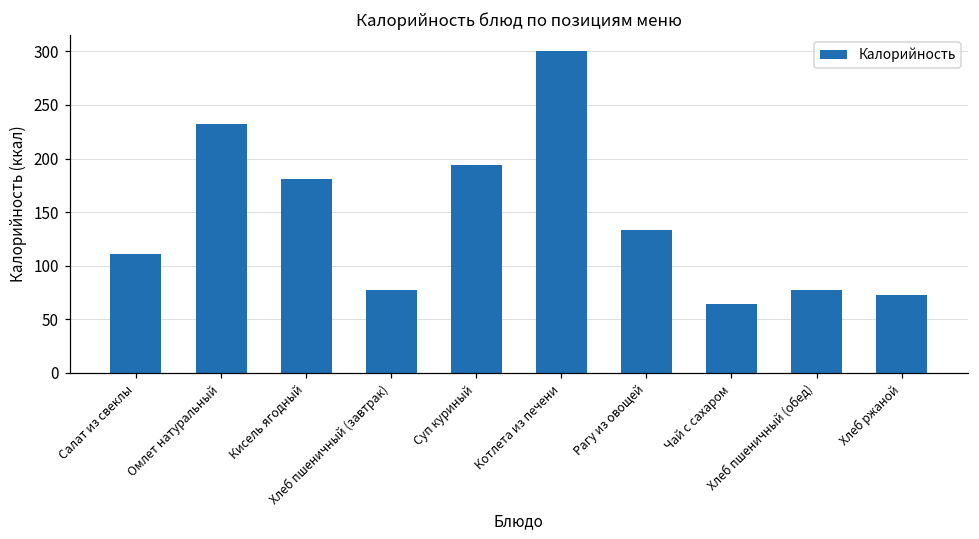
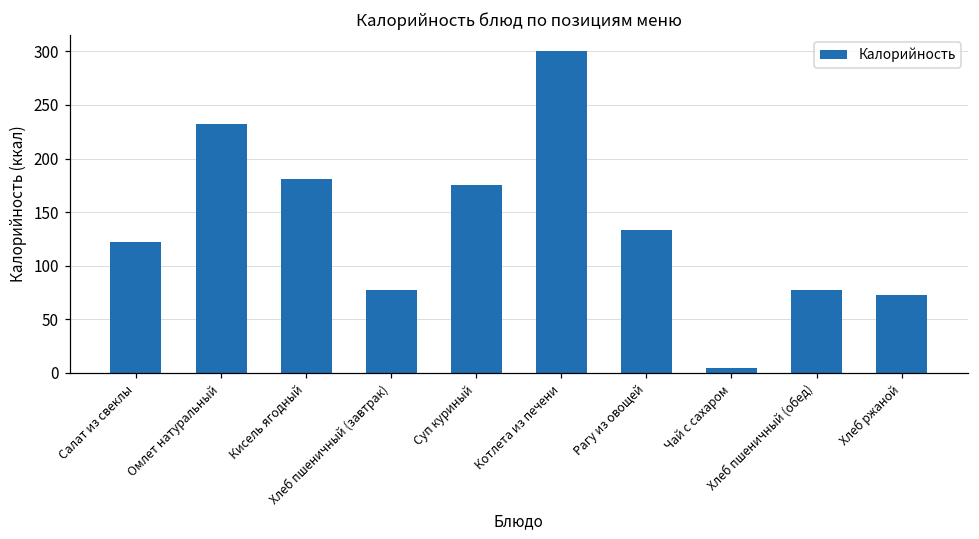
  {
-   "Салат из свеклы": 110,
+   "Салат из свеклы": 120,
    "Омлет натуральный": 230,
    "Кисель ягодный": 180,
    "Хлеб пшеничный (завтрак)": 80,
-   "Суп куриный": 190,
+   "Суп куриный": 180,
    "Котлета из печени": 300,
    "Рагу из овощей": 130,
-   "Чай с сахаром": 60,
+   "Чай с сахаром": 10,
    "Хлеб пшеничный (обед)": 80,
    "Хлеб ржаной": 70
  }
